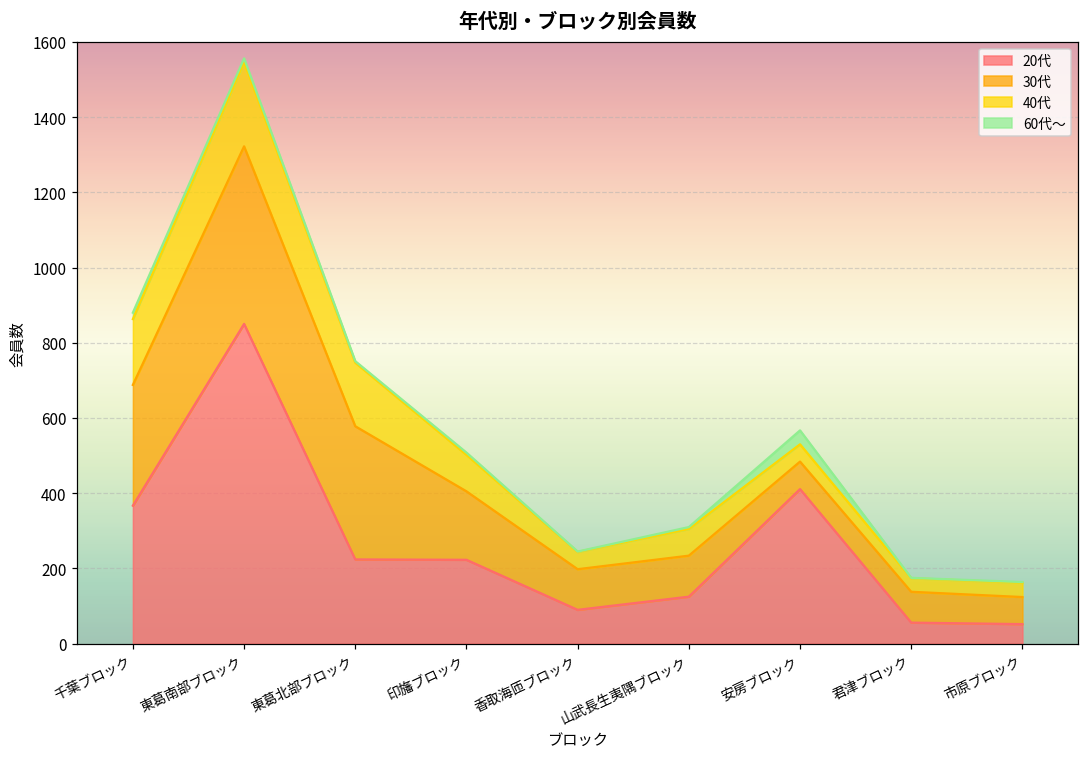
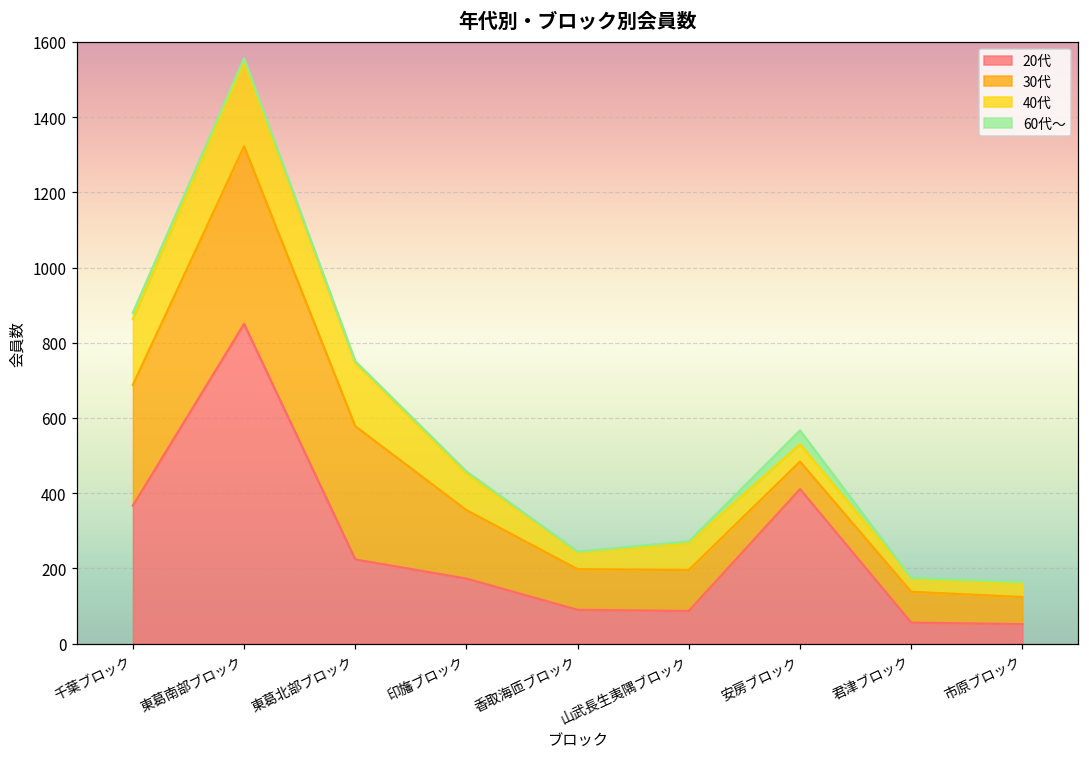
  {
    "20代": {
      "千葉ブロック": 370,
      "東葛南部ブロック": 850,
      "東葛北部ブロック": 220,
-     "印旛ブロック": 220,
+     "印旛ブロック": 170,
      "香取海匝ブロック": 90,
-     "山武長生夷隅ブロック": 130,
+     "山武長生夷隅ブロック": 90,
      "安房ブロック": 410,
      "君津ブロック": 60,
      "市原ブロック": 50
    },
    "60代～": {
      "千葉ブロック": 20,
      "東葛南部ブロック": 10,
      "安房ブロック": 40
    }
  }
